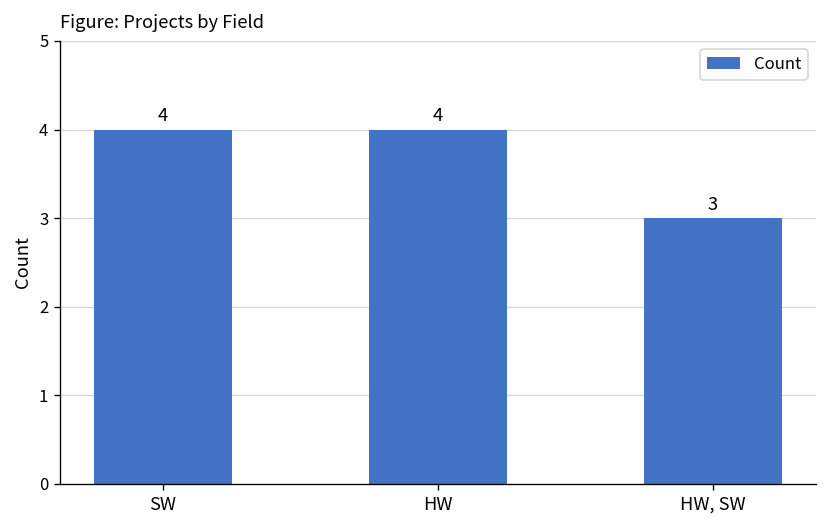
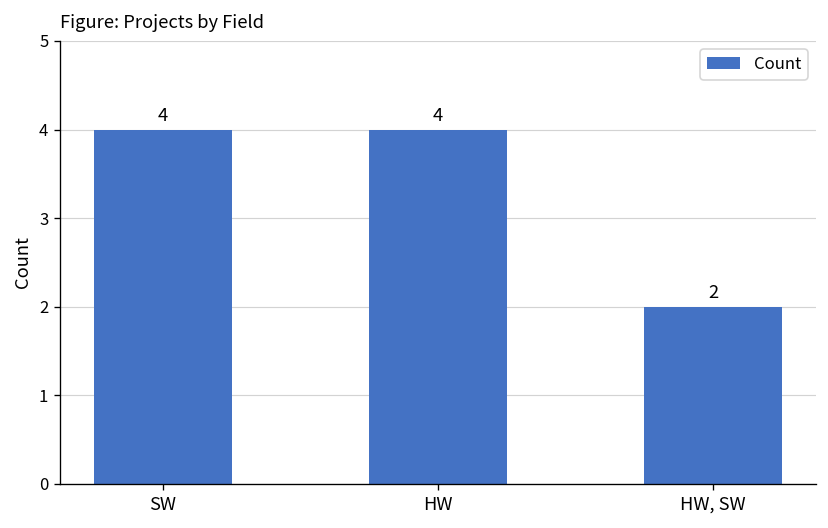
  {
    "SW": 4,
    "HW": 4,
-   "HW, SW": 3
+   "HW, SW": 2
  }
